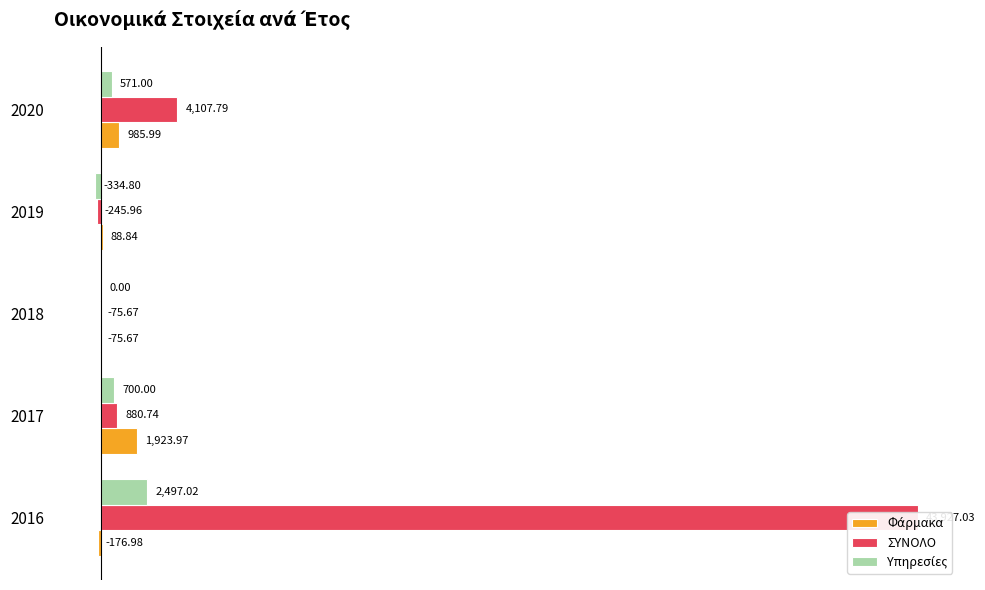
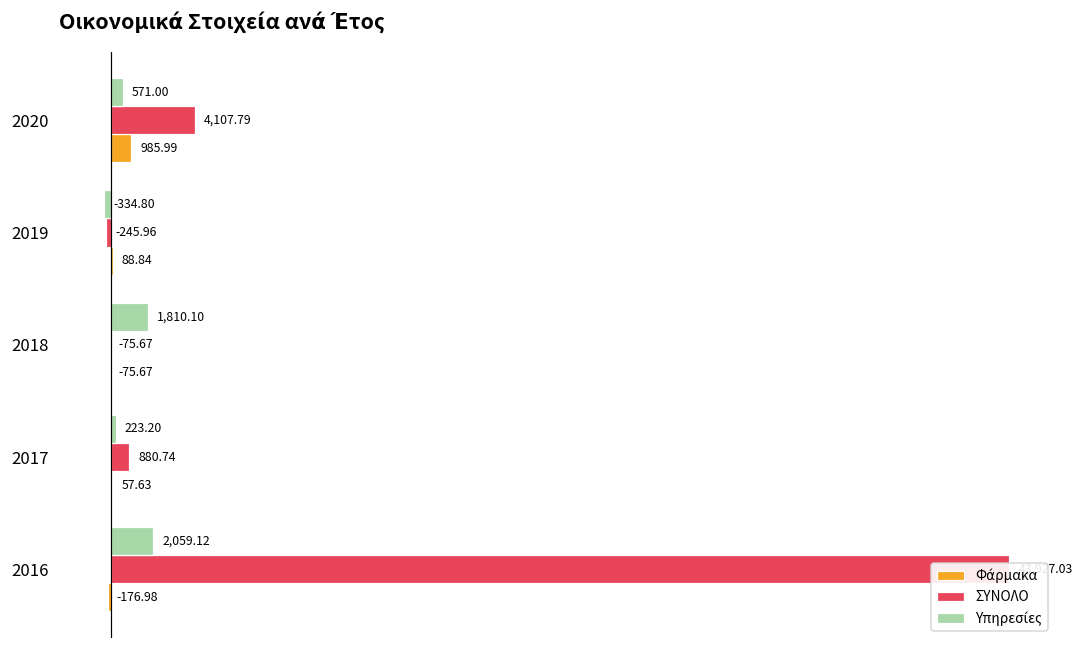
  {
    "Φάρμακα": {
      "2020": "985.99",
      "2019": "88.84",
      "2018": "-75.67",
-     "2017": "1,923.97",
+     "2017": "57.63",
      "2016": "-176.98"
    },
    "ΣΥΝΟΛΟ": {
      "2020": "4,107.79",
      "2019": "-245.96",
      "2018": "-75.67",
      "2017": "880.74"
    },
    "Υπηρεσίες": {
      "2020": "571.00",
      "2019": "-334.80",
-     "2018": "0.00",
-     "2017": "700.00",
-     "2016": "2,497.02"
+     "2018": "1,810.10",
+     "2017": "223.20",
+     "2016": "2,059.12"
    }
  }
